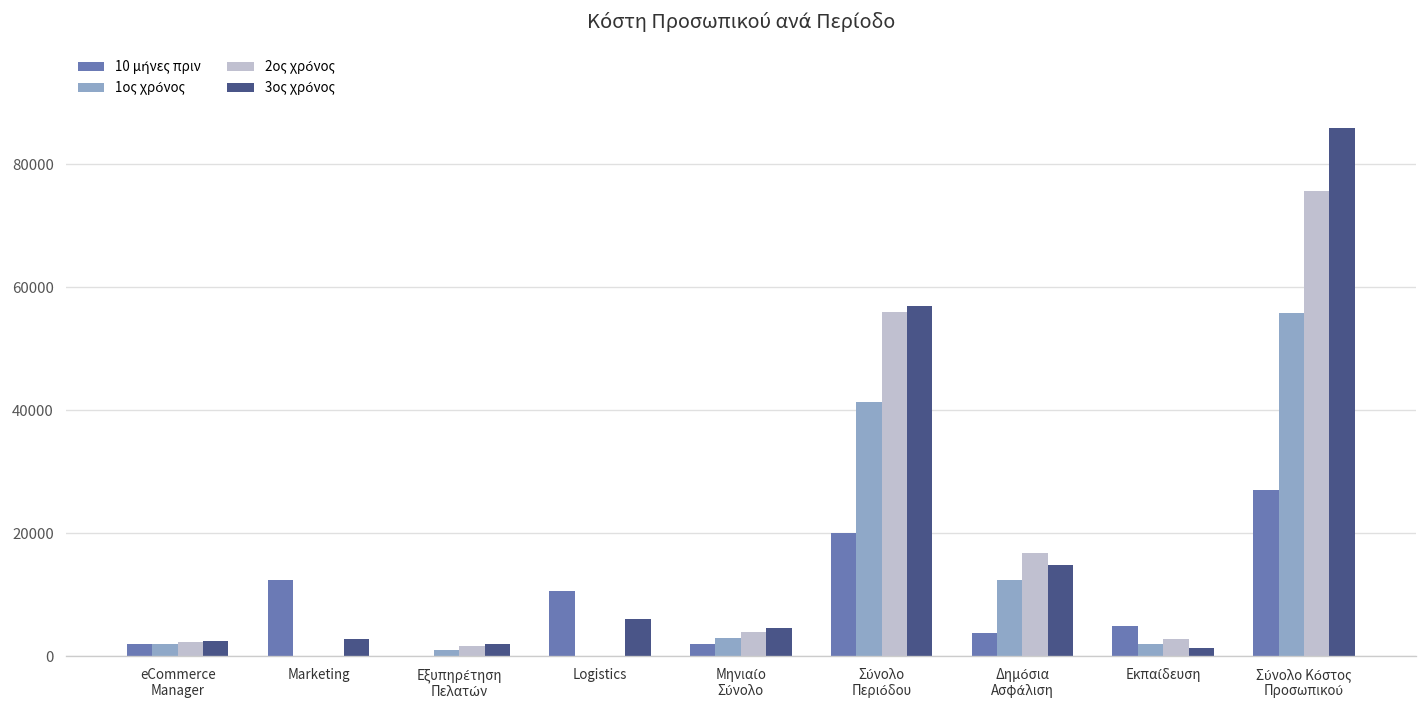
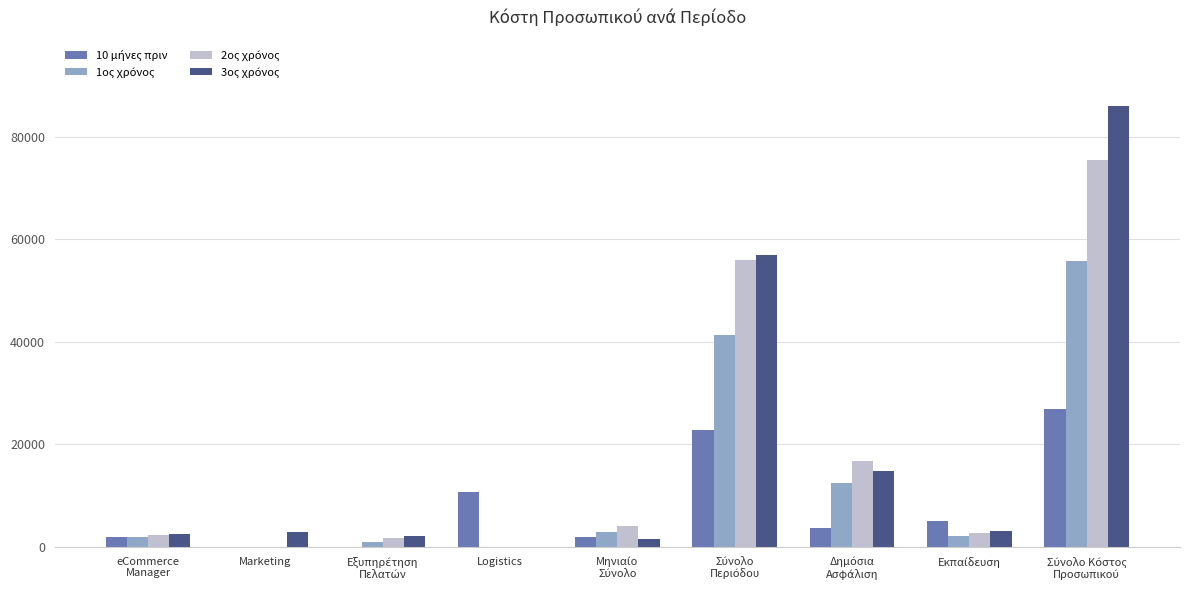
  {
    "10 μήνες πριν": {
      "eCommerce Manager": 2000,
-     "Marketing": 12000,
+     "Marketing": 0,
      "Εξυπηρέτηση Πελατών": 0,
      "Logistics": 11000,
      "Μηνιαίο Σύνολο": 2000,
-     "Σύνολο Περιόδου": 20000,
+     "Σύνολο Περιόδου": 23000,
      "Δημόσια Ασφάλιση": 4000,
      "Εκπαίδευση": 5000,
      "Σύνολο Κόστος Προσωπικού": 27000
    },
    "3ος χρόνος": {
      "eCommerce Manager": 3000,
      "Marketing": 3000,
      "Εξυπηρέτηση Πελατών": 2000,
-     "Logistics": 6000,
-     "Μηνιαίο Σύνολο": 5000,
+     "Logistics": 0,
+     "Μηνιαίο Σύνολο": 2000,
      "Σύνολο Περιόδου": 57000,
      "Δημόσια Ασφάλιση": 15000,
-     "Εκπαίδευση": 1000,
+     "Εκπαίδευση": 3000,
      "Σύνολο Κόστος Προσωπικού": 86000
    }
  }
